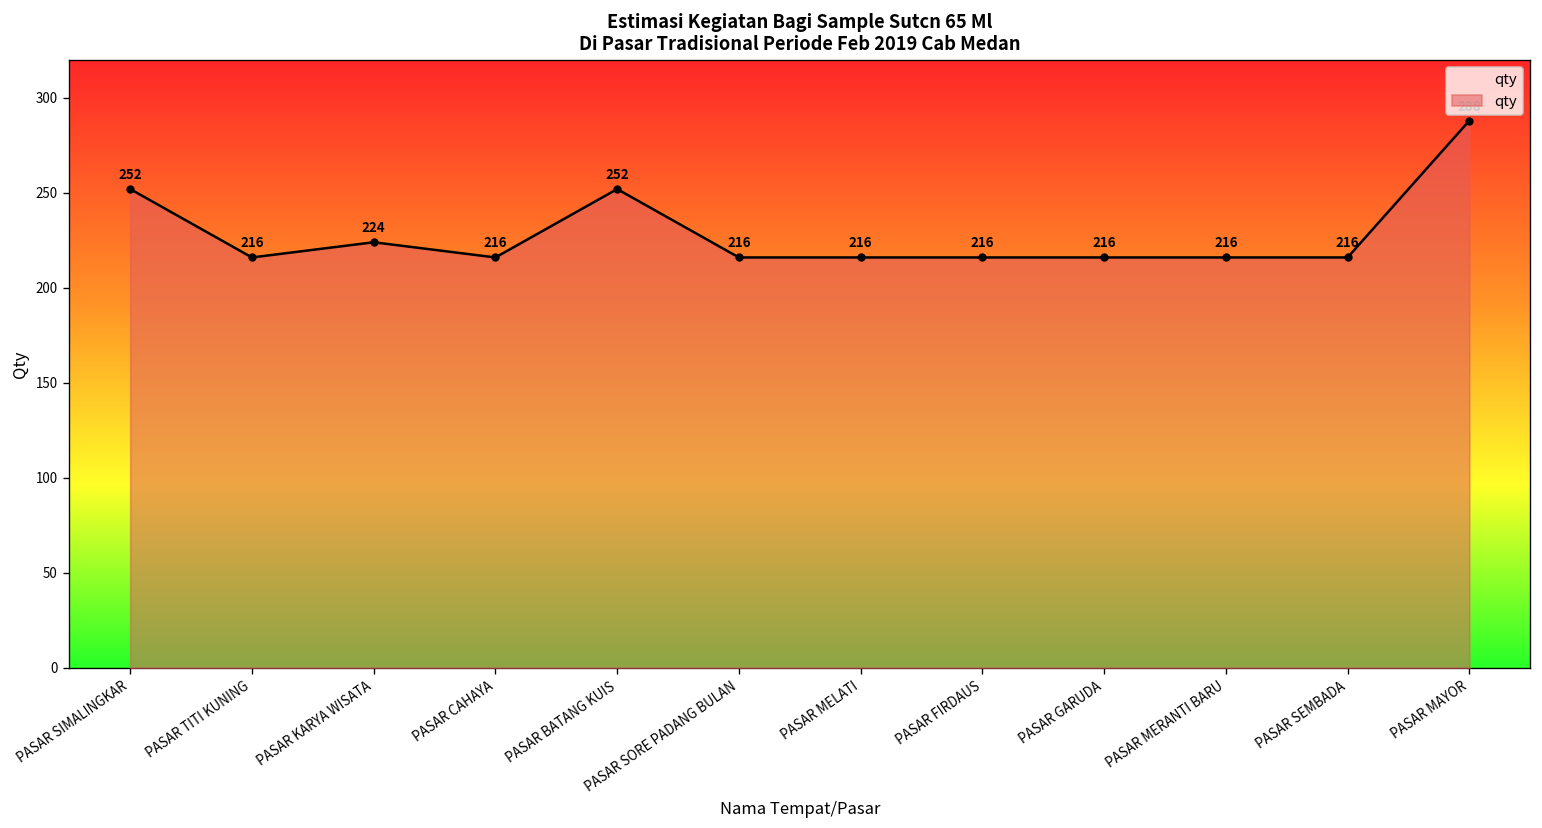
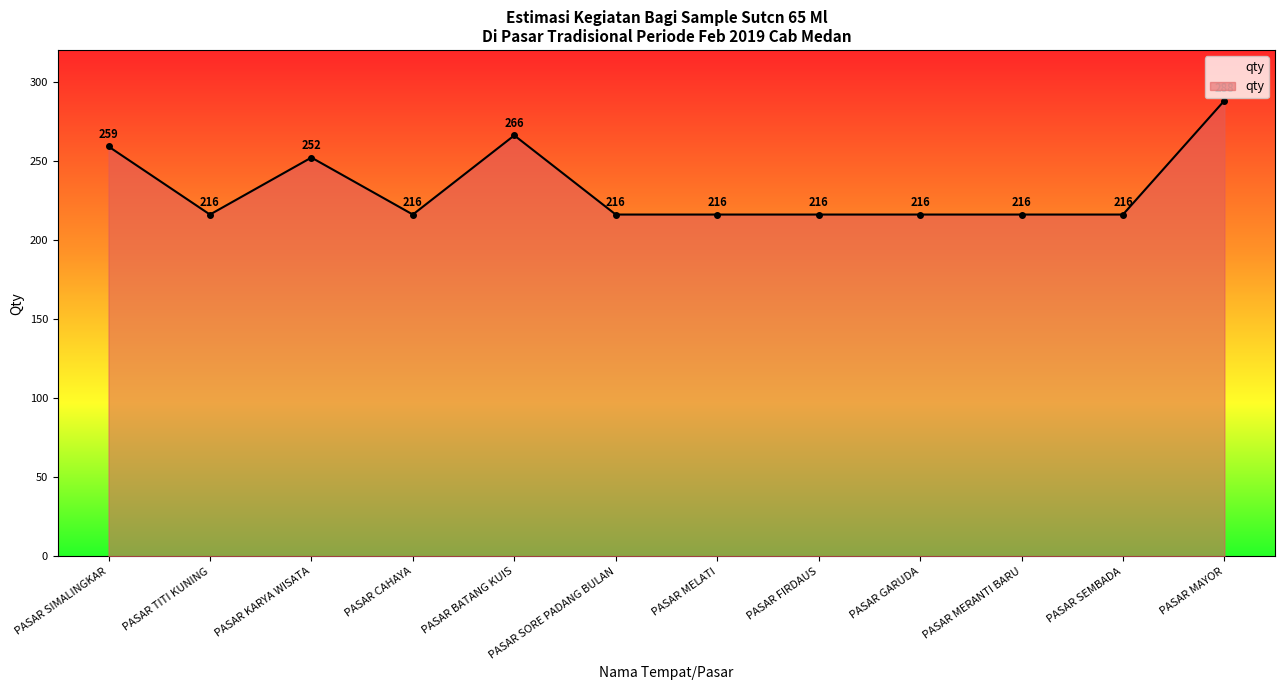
  {
-   "PASAR SIMALINGKAR": 252,
+   "PASAR SIMALINGKAR": 259,
    "PASAR TITI KUNING": 216,
-   "PASAR KARYA WISATA": 224,
+   "PASAR KARYA WISATA": 252,
    "PASAR CAHAYA": 216,
-   "PASAR BATANG KUIS": 252,
+   "PASAR BATANG KUIS": 266,
    "PASAR SORE PADANG BULAN": 216,
    "PASAR MELATI": 216,
    "PASAR FIRDAUS": 216,
    "PASAR GARUDA": 216,
    "PASAR MERANTI BARU": 216,
    "PASAR SEMBADA": 216
  }
